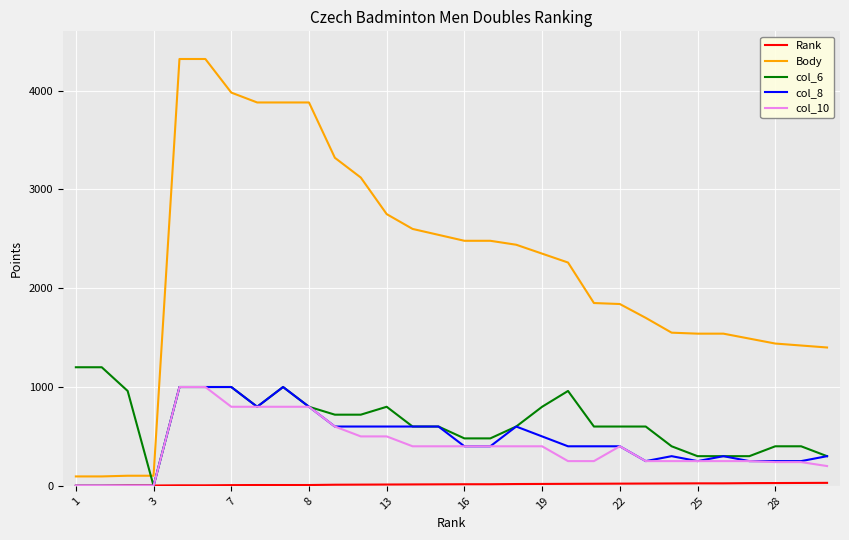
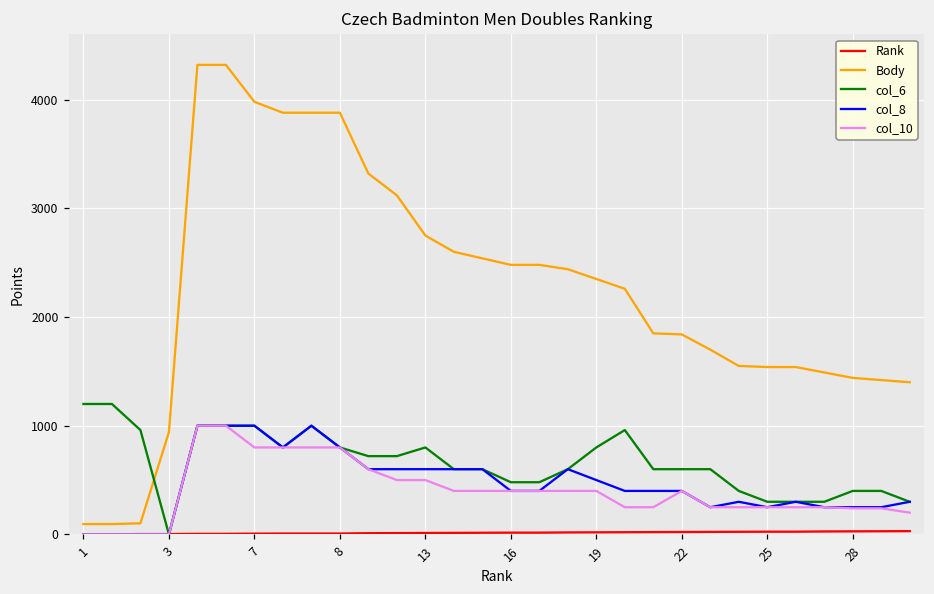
  {
    "Body": {
-     "3": 100
+     "3": 900
    }
  }
